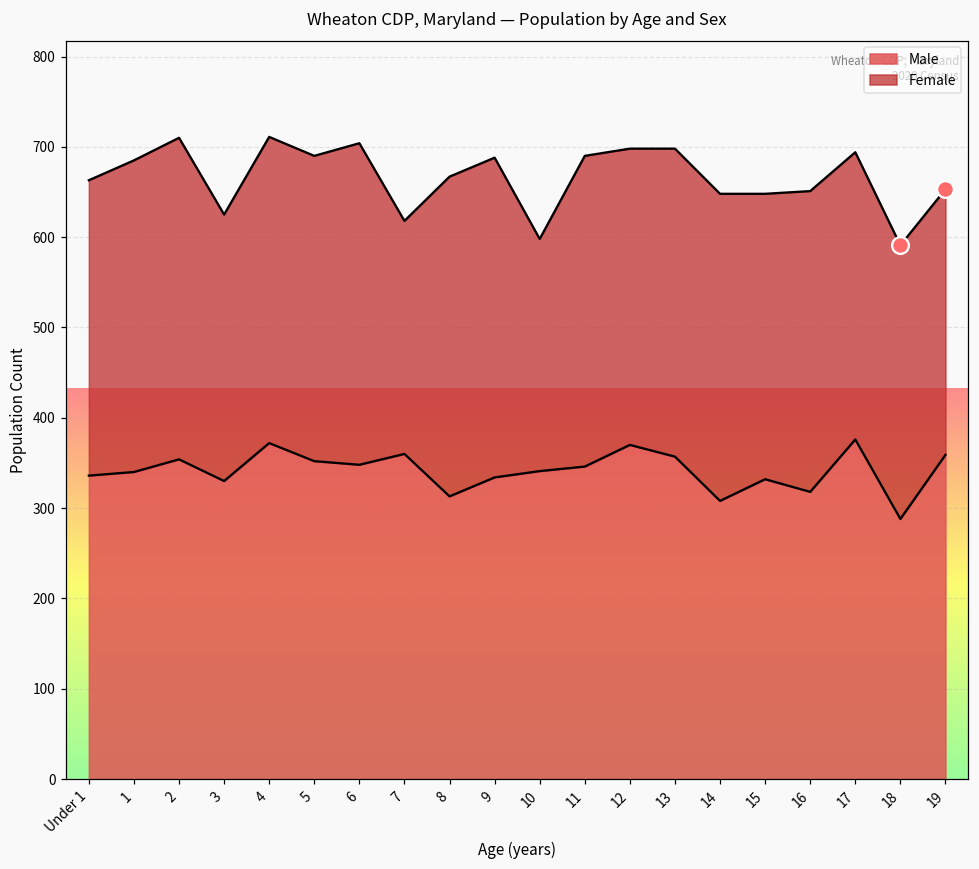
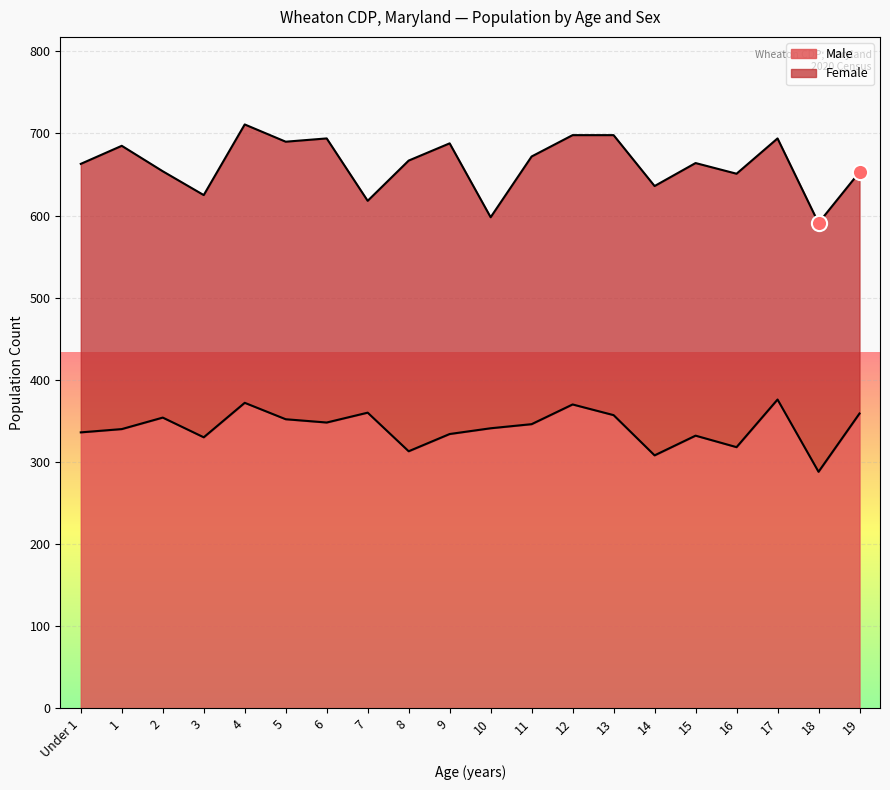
  {
    "Female": {
      "Under 1": 330,
      "1": 350,
-     "2": 360,
+     "2": 300,
      "3": 300,
      "4": 340,
      "5": 340,
-     "6": 360,
+     "6": 350,
      "7": 260,
      "8": 350,
      "9": 350,
      "10": 260,
-     "11": 340,
+     "11": 330,
      "12": 330,
      "13": 340,
-     "14": 340,
-     "15": 320,
+     "14": 330,
+     "15": 330,
      "16": 330,
      "17": 320
    }
  }
